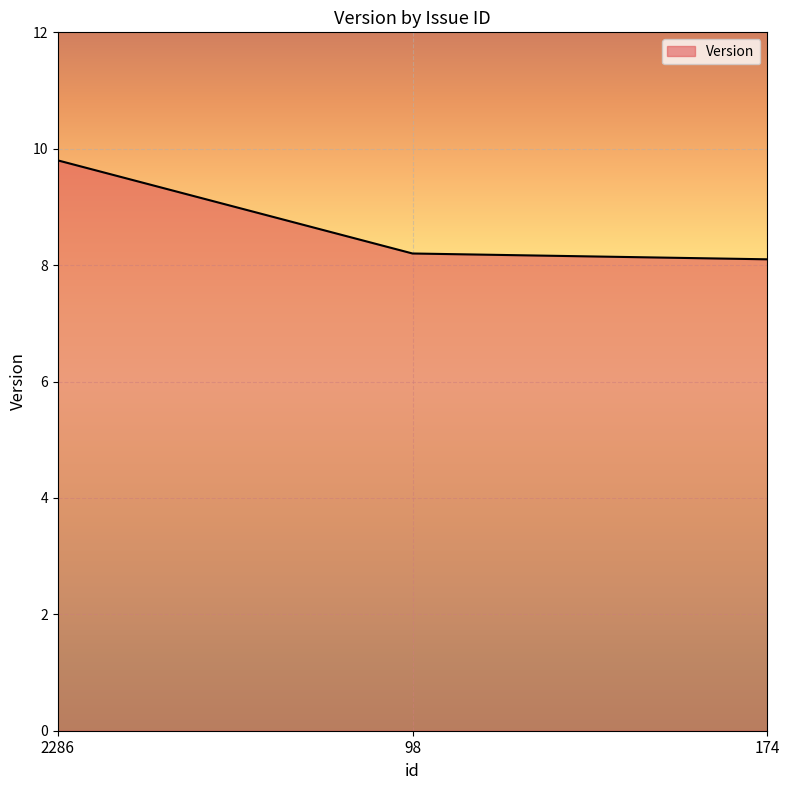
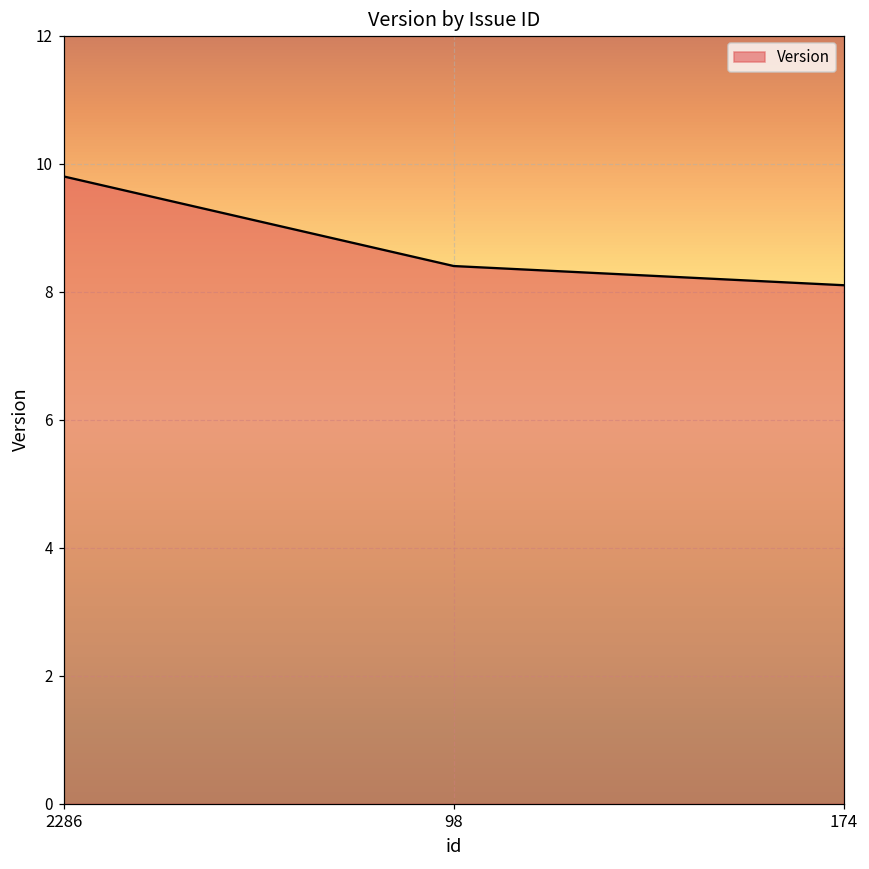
  {
    "2286": 9.8,
-   "98": 8.2,
+   "98": 8.4,
    "174": 8.1
  }
